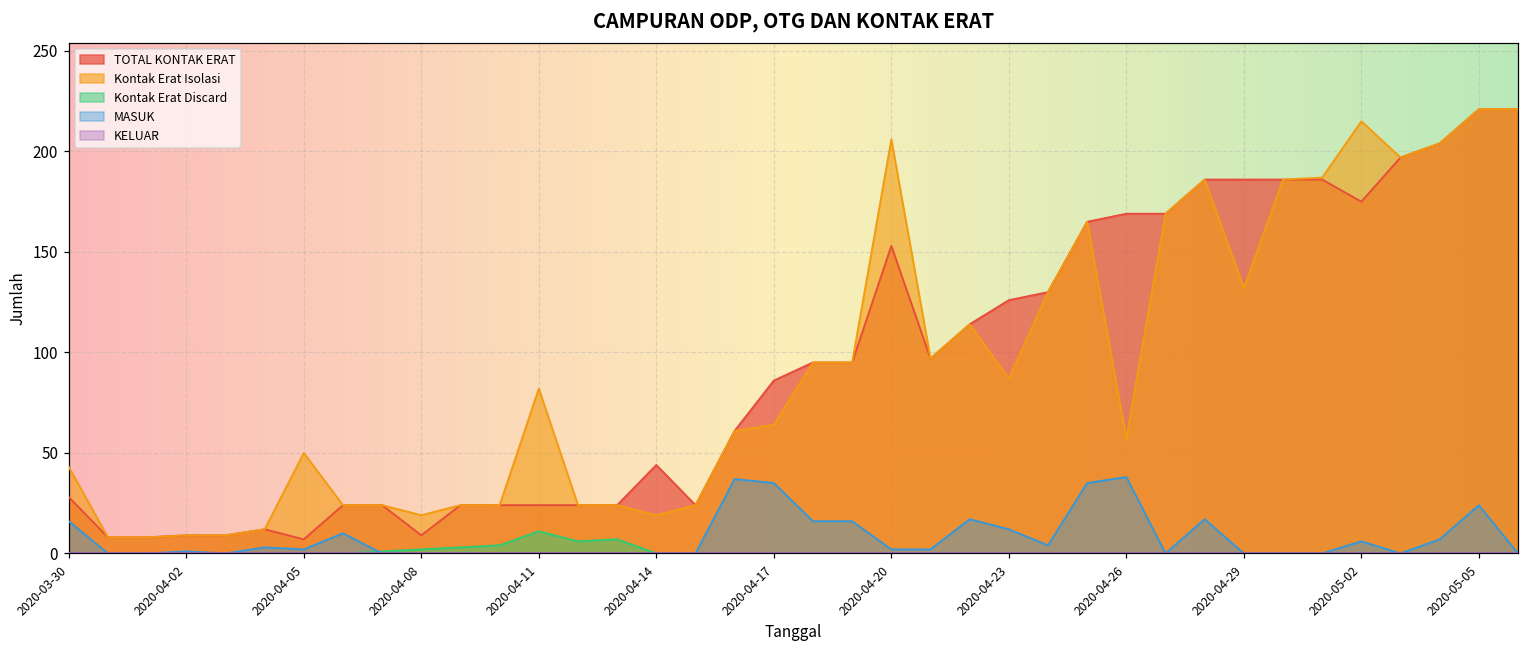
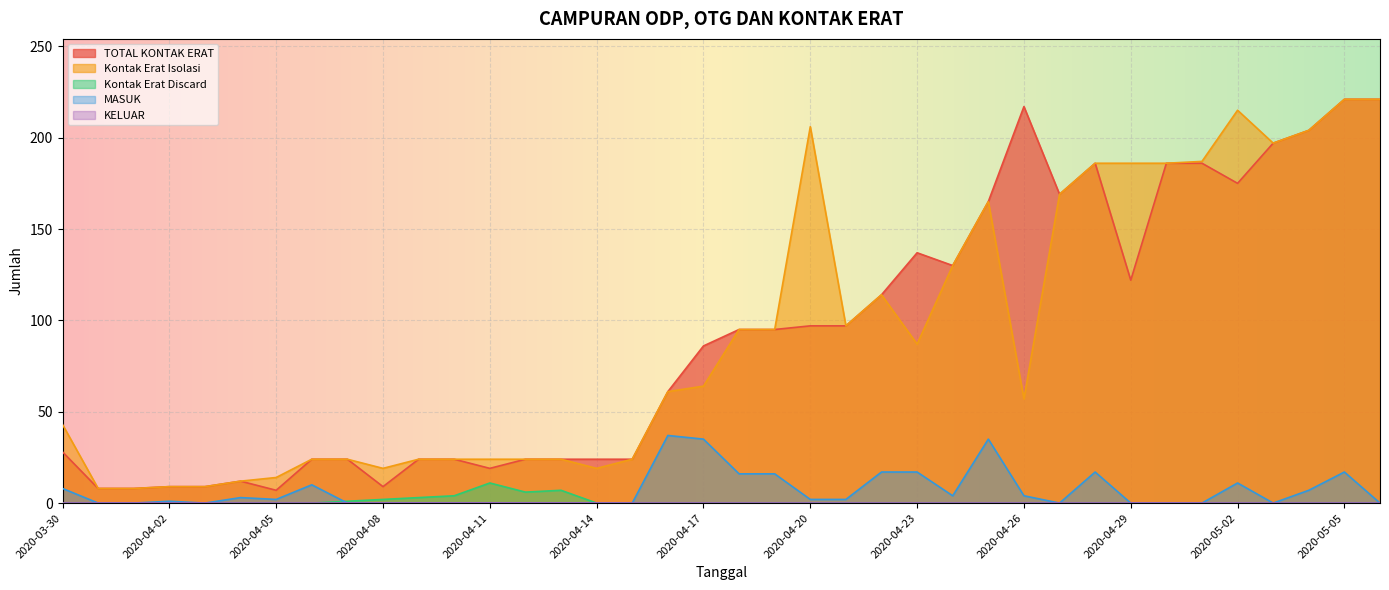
  {
    "TOTAL KONTAK ERAT": {
      "2020-03-30": 28,
      "2020-04-05": 7,
      "2020-04-08": 9,
-     "2020-04-11": 24,
-     "2020-04-14": 44,
+     "2020-04-11": 19,
+     "2020-04-14": 24,
      "2020-04-17": 86,
-     "2020-04-20": 153,
-     "2020-04-23": 126,
-     "2020-04-26": 169,
-     "2020-04-29": 186,
+     "2020-04-20": 97,
+     "2020-04-23": 137,
+     "2020-04-26": 217,
+     "2020-04-29": 122,
      "2020-05-02": 175
    },
    "Kontak Erat Isolasi": {
      "2020-03-30": 43,
-     "2020-04-05": 50,
+     "2020-04-05": 14,
      "2020-04-08": 19,
-     "2020-04-11": 82,
+     "2020-04-11": 24,
      "2020-04-14": 19,
      "2020-04-17": 64,
      "2020-04-20": 206,
      "2020-04-23": 87,
      "2020-04-26": 57,
-     "2020-04-29": 132,
+     "2020-04-29": 186,
      "2020-05-02": 215
    },
    "Kontak Erat Discard": {
      "2020-04-08": 2,
      "2020-04-11": 11
    },
    "MASUK": {
-     "2020-03-30": 16,
+     "2020-03-30": 8,
      "2020-04-05": 2,
      "2020-04-17": 35,
      "2020-04-20": 2,
-     "2020-04-23": 12,
-     "2020-04-26": 38,
-     "2020-05-02": 6,
-     "2020-05-05": 24
+     "2020-04-23": 17,
+     "2020-04-26": 4,
+     "2020-05-02": 11,
+     "2020-05-05": 17
    }
  }
